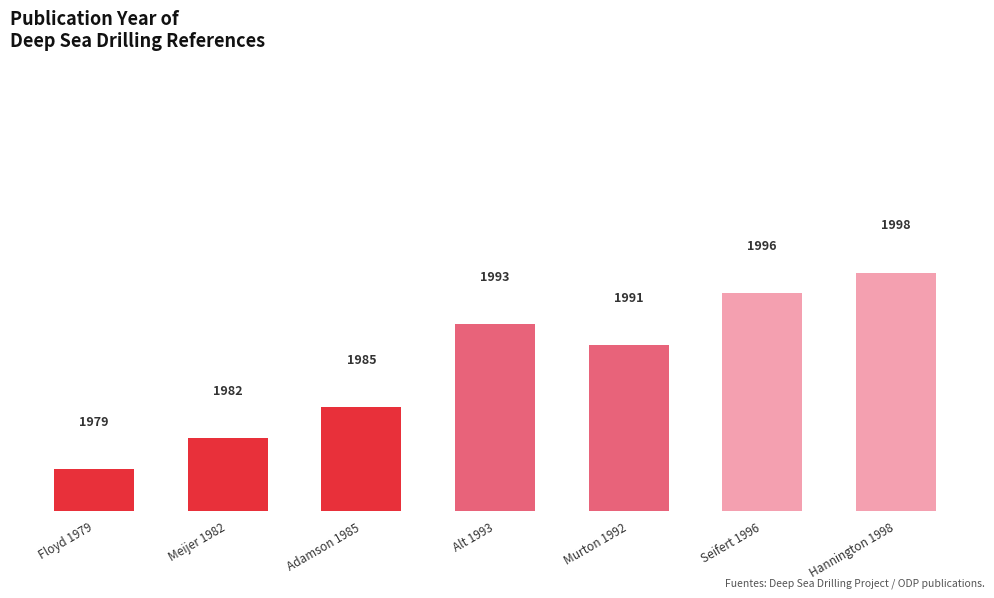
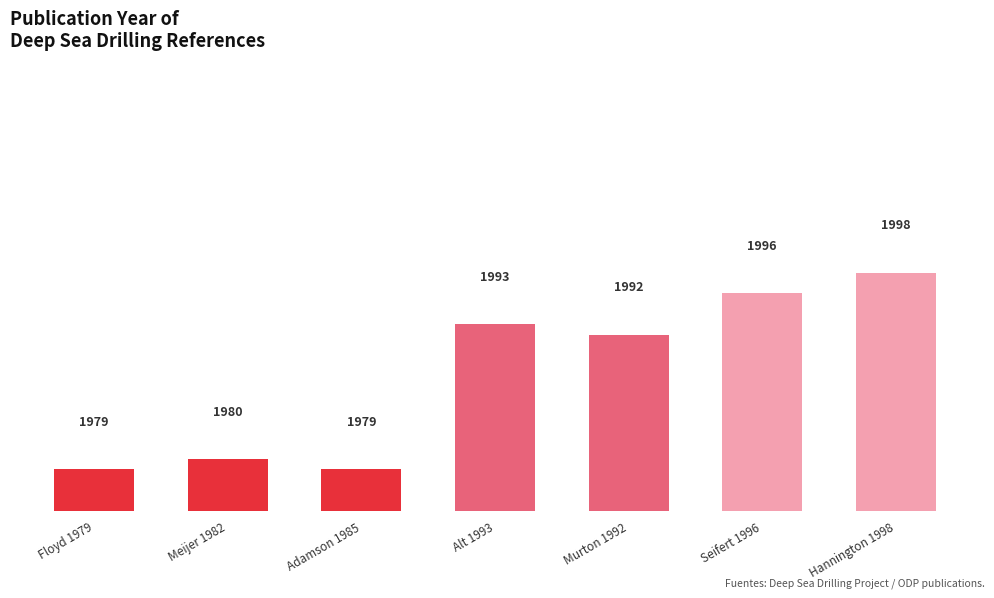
  {
-   "Meijer 1982": 1982,
-   "Adamson 1985": 1985,
-   "Murton 1992": 1991
+   "Meijer 1982": 1980,
+   "Adamson 1985": 1979,
+   "Murton 1992": 1992
  }
